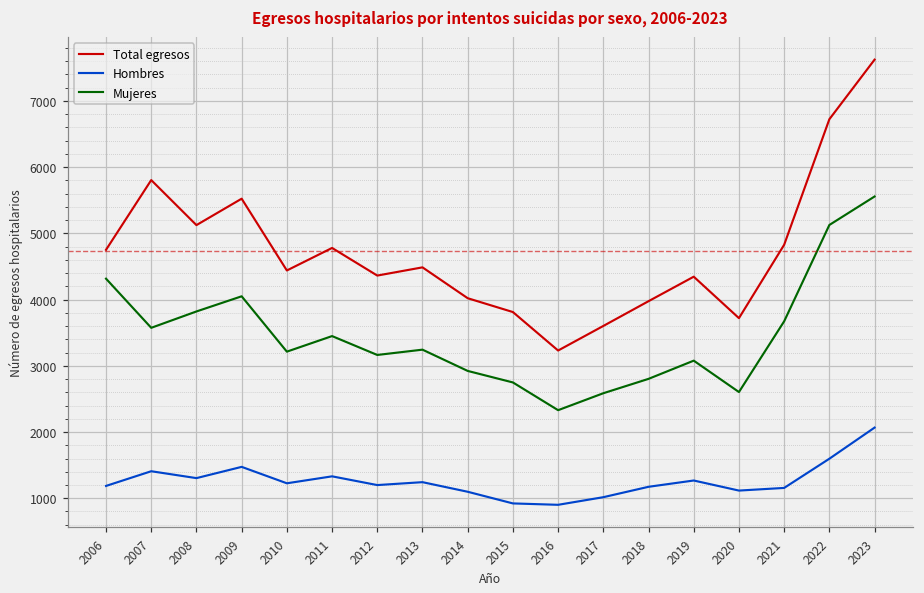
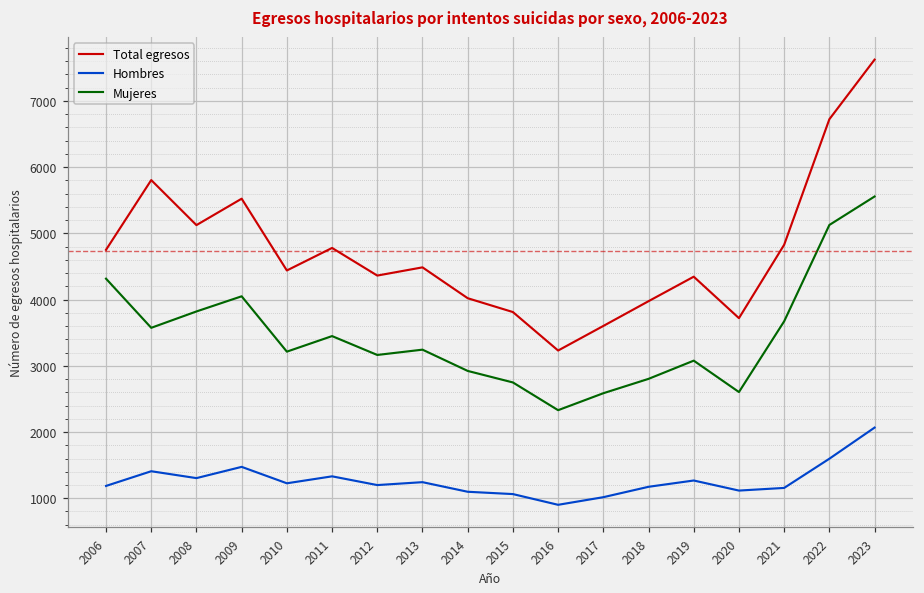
  {
    "Total egresos": {
      "2006": 4800,
      "2007": 5800,
      "2008": 5100,
      "2009": 5500,
      "2010": 4400,
      "2011": 4800,
      "2012": 4400,
      "2013": 4500,
      "2014": 4000,
      "2015": 3800,
      "2016": 3200,
      "2017": 3600,
      "2018": 4000,
      "2019": 4300,
      "2020": 3700,
      "2021": 4800,
      "2022": 6700,
      "2023": 7600
    },
    "Hombres": {
      "2006": 1200,
      "2007": 1400,
      "2008": 1300,
      "2009": 1500,
      "2010": 1200,
      "2011": 1300,
      "2012": 1200,
      "2013": 1200,
      "2014": 1100,
-     "2015": 900,
+     "2015": 1100,
      "2016": 900,
      "2017": 1000,
      "2018": 1200,
      "2019": 1300,
      "2020": 1100,
      "2021": 1200,
      "2022": 1600,
      "2023": 2100
    },
    "Mujeres": {
      "2006": 4300,
      "2007": 3600,
      "2008": 3800,
      "2009": 4100,
      "2010": 3200,
      "2011": 3400,
      "2012": 3200,
      "2013": 3200,
      "2014": 2900,
      "2015": 2700,
      "2016": 2300,
      "2017": 2600,
      "2018": 2800,
      "2019": 3100,
      "2020": 2600,
      "2021": 3700,
      "2022": 5100,
      "2023": 5600
    }
  }
